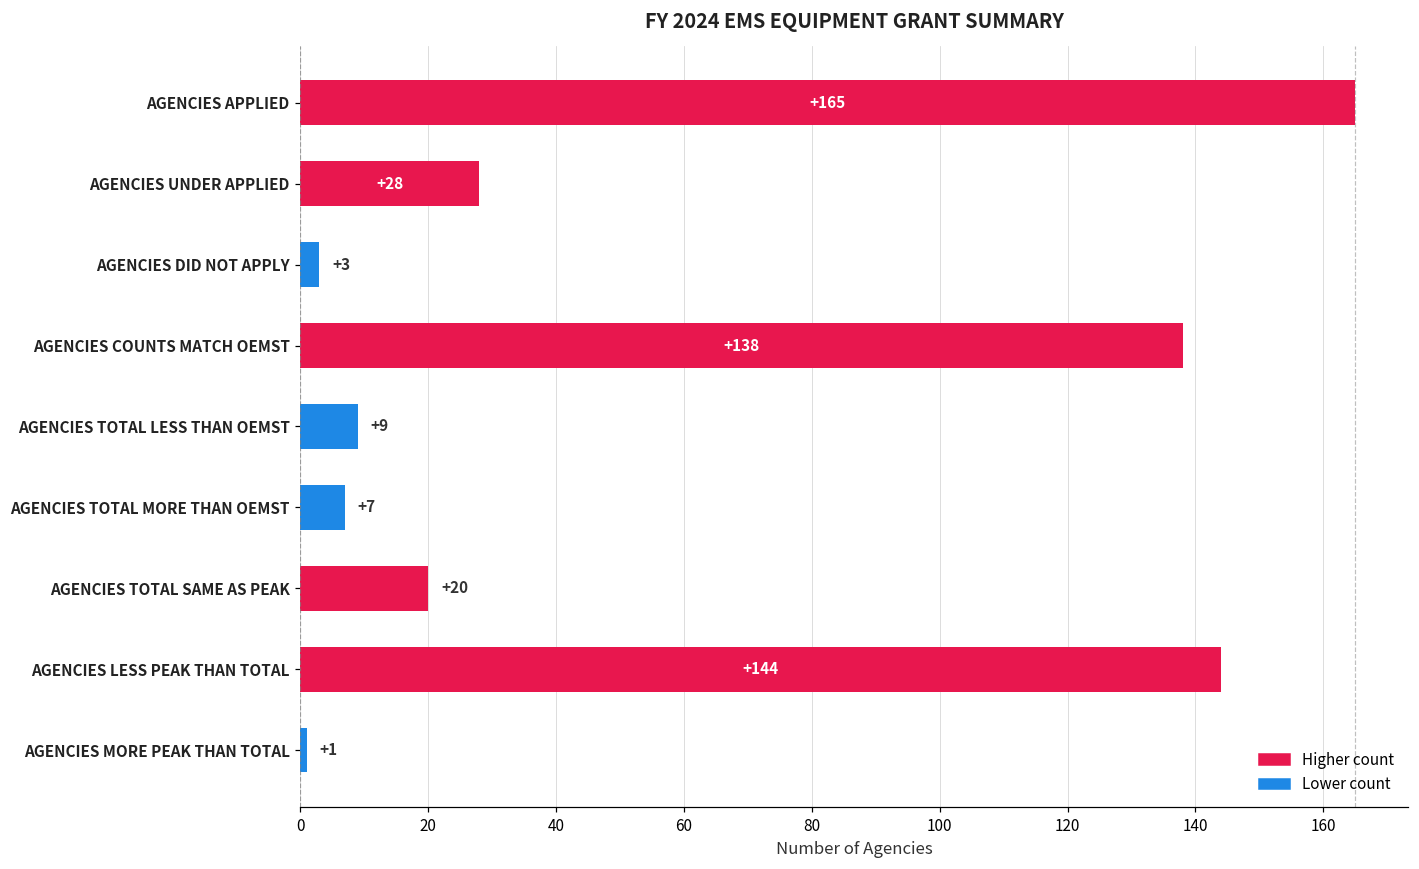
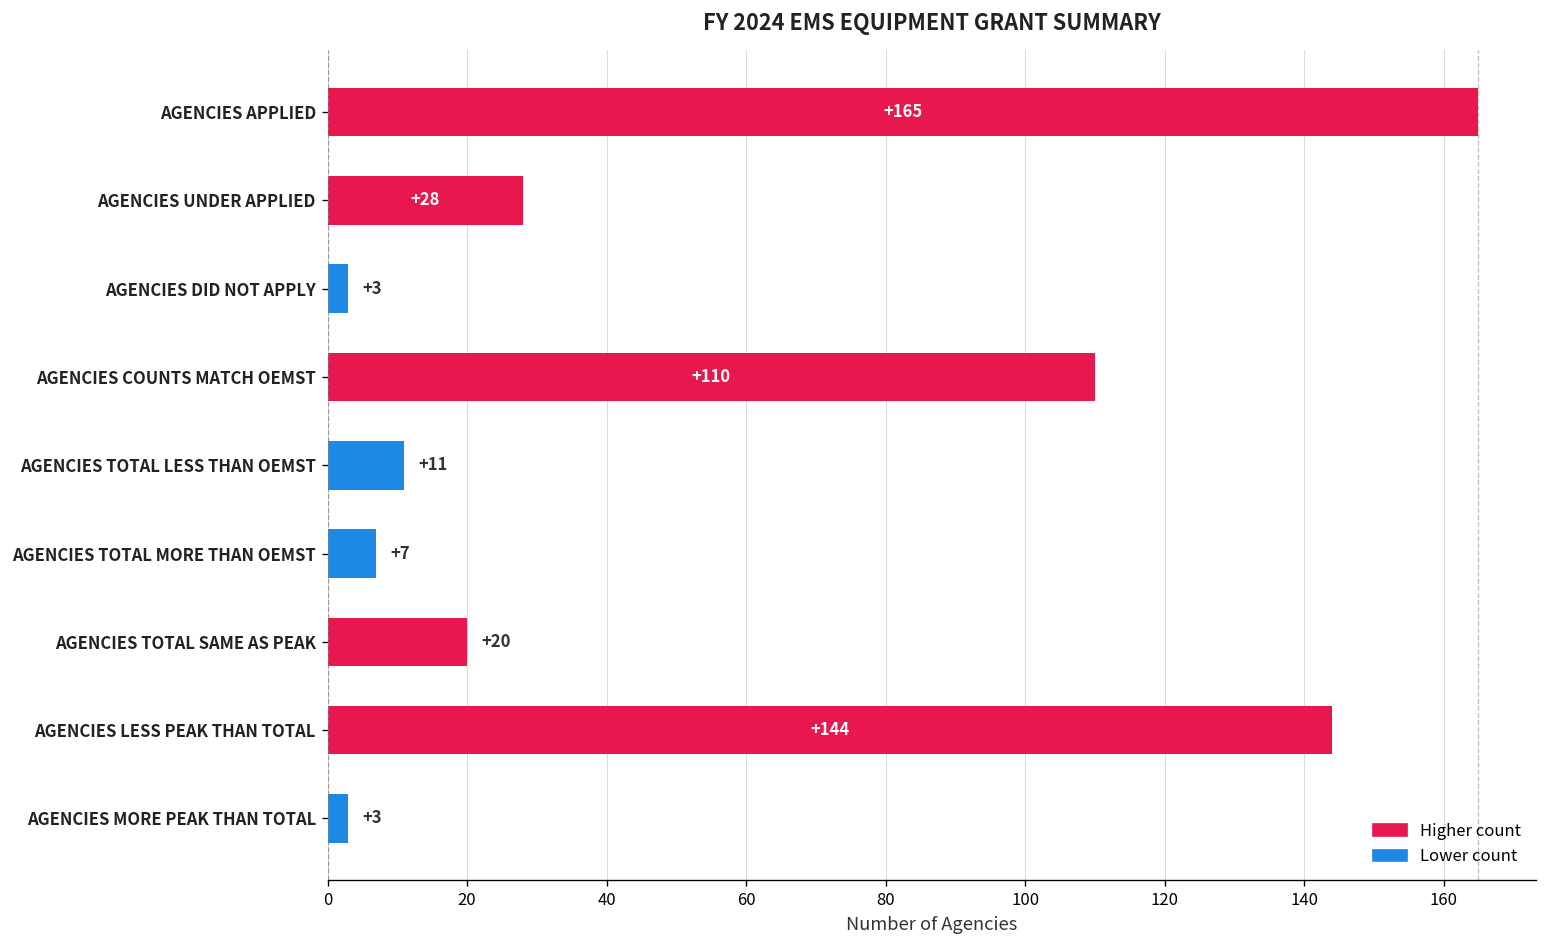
  {
    "AGENCIES APPLIED": "+165",
    "AGENCIES UNDER APPLIED": "+28",
    "AGENCIES DID NOT APPLY": "+3",
-   "AGENCIES COUNTS MATCH OEMST": "+138",
-   "AGENCIES TOTAL LESS THAN OEMST": "+9",
+   "AGENCIES COUNTS MATCH OEMST": "+110",
+   "AGENCIES TOTAL LESS THAN OEMST": "+11",
    "AGENCIES TOTAL MORE THAN OEMST": "+7",
    "AGENCIES TOTAL SAME AS PEAK": "+20",
    "AGENCIES LESS PEAK THAN TOTAL": "+144",
-   "AGENCIES MORE PEAK THAN TOTAL": "+1"
+   "AGENCIES MORE PEAK THAN TOTAL": "+3"
  }
